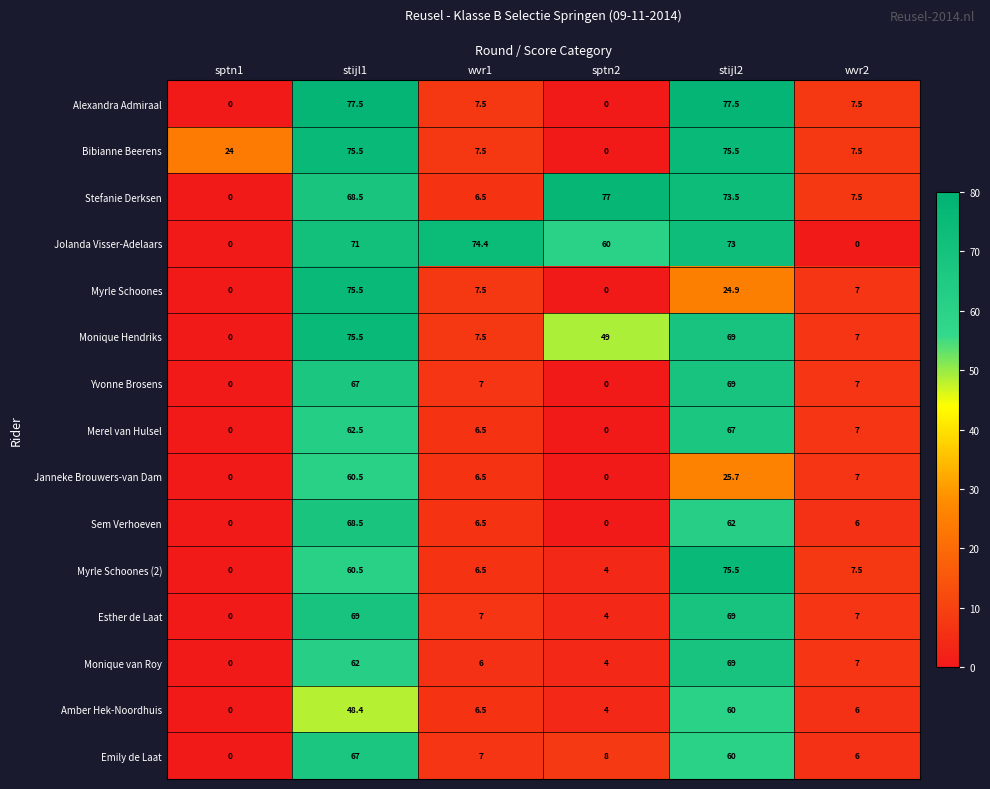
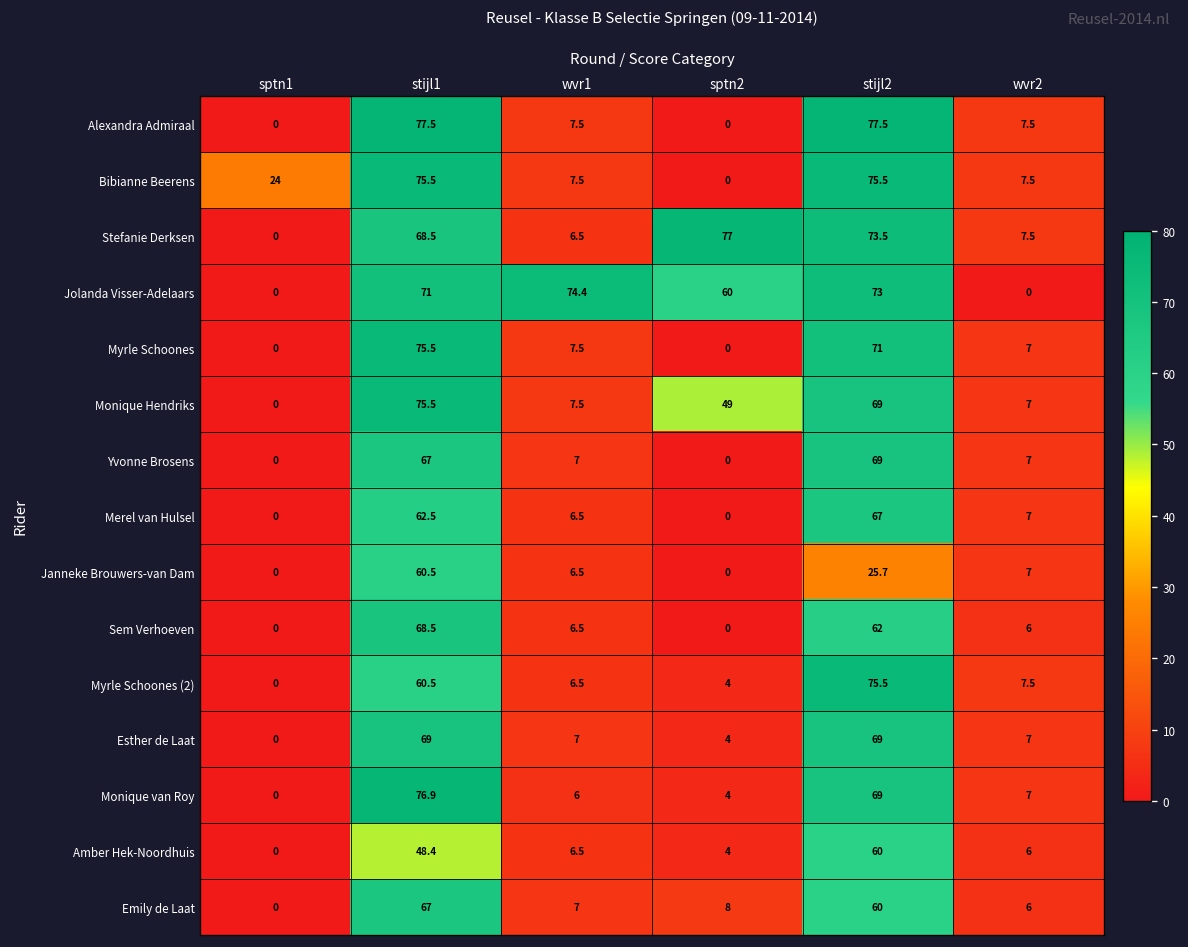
  {
    "Alexandra Admiraal": {
      "sptn1": 0,
      "stijl1": 77.5,
      "wvr1": 7.5,
      "sptn2": 0,
      "stijl2": 77.5,
      "wvr2": 7.5
    },
    "Bibianne Beerens": {
      "sptn1": 24,
      "stijl1": 75.5,
      "wvr1": 7.5,
      "sptn2": 0,
      "stijl2": 75.5,
      "wvr2": 7.5
    },
    "Stefanie Derksen": {
      "sptn1": 0,
      "stijl1": 68.5,
      "wvr1": 6.5,
      "sptn2": 77,
      "stijl2": 73.5,
      "wvr2": 7.5
    },
    "Jolanda Visser-Adelaars": {
      "sptn1": 0,
      "stijl1": 71,
      "wvr1": 74.4,
      "sptn2": 60,
      "stijl2": 73,
      "wvr2": 0
    },
    "Myrle Schoones": {
      "sptn1": 0,
      "stijl1": 75.5,
      "wvr1": 7.5,
      "sptn2": 0,
-     "stijl2": 24.9,
+     "stijl2": 71,
      "wvr2": 7
    },
    "Monique Hendriks": {
      "sptn1": 0,
      "stijl1": 75.5,
      "wvr1": 7.5,
      "sptn2": 49,
      "stijl2": 69,
      "wvr2": 7
    },
    "Yvonne Brosens": {
      "sptn1": 0,
      "stijl1": 67,
      "wvr1": 7,
      "sptn2": 0,
      "stijl2": 69,
      "wvr2": 7
    },
    "Merel van Hulsel": {
      "sptn1": 0,
      "stijl1": 62.5,
      "wvr1": 6.5,
      "sptn2": 0,
      "stijl2": 67,
      "wvr2": 7
    },
    "Janneke Brouwers-van Dam": {
      "sptn1": 0,
      "stijl1": 60.5,
      "wvr1": 6.5,
      "sptn2": 0,
      "stijl2": 25.7,
      "wvr2": 7
    },
    "Sem Verhoeven": {
      "sptn1": 0,
      "stijl1": 68.5,
      "wvr1": 6.5,
      "sptn2": 0,
      "stijl2": 62,
      "wvr2": 6
    },
    "Myrle Schoones (2)": {
      "sptn1": 0,
      "stijl1": 60.5,
      "wvr1": 6.5,
      "sptn2": 4,
      "stijl2": 75.5,
      "wvr2": 7.5
    },
    "Esther de Laat": {
      "sptn1": 0,
      "stijl1": 69,
      "wvr1": 7,
      "sptn2": 4,
      "stijl2": 69,
      "wvr2": 7
    },
    "Monique van Roy": {
      "sptn1": 0,
-     "stijl1": 62,
+     "stijl1": 76.9,
      "wvr1": 6,
      "sptn2": 4,
      "stijl2": 69,
      "wvr2": 7
    },
    "Amber Hek-Noordhuis": {
      "sptn1": 0,
      "stijl1": 48.4,
      "wvr1": 6.5,
      "sptn2": 4,
      "stijl2": 60,
      "wvr2": 6
    },
    "Emily de Laat": {
      "sptn1": 0,
      "stijl1": 67,
      "wvr1": 7,
      "sptn2": 8,
      "stijl2": 60,
      "wvr2": 6
    }
  }
